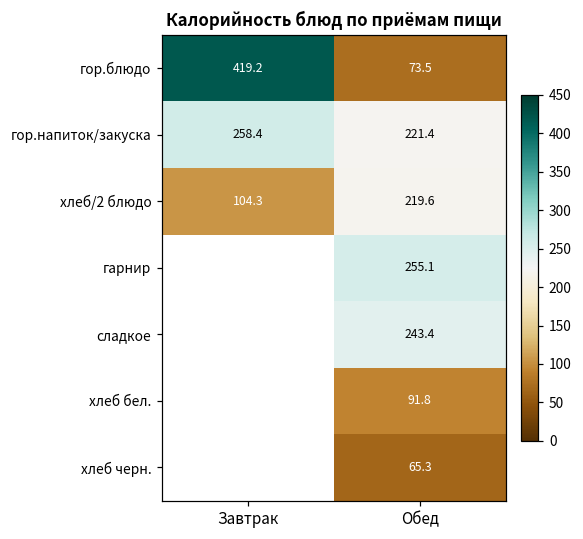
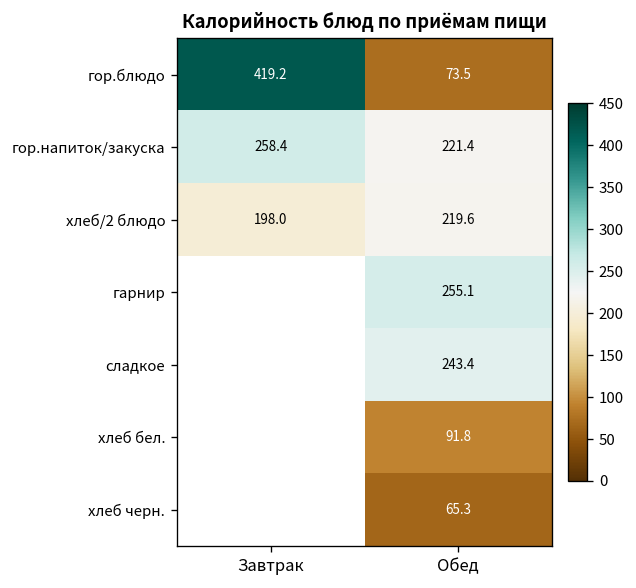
  {
    "гор.блюдо": {
      "Завтрак": 419.2,
      "Обед": 73.5
    },
    "гор.напиток/закуска": {
      "Завтрак": 258.4,
      "Обед": 221.4
    },
    "хлеб/2 блюдо": {
-     "Завтрак": 104.3,
+     "Завтрак": 198.0,
      "Обед": 219.6
    },
    "гарнир": {
      "Обед": 255.1
    },
    "сладкое": {
      "Обед": 243.4
    },
    "хлеб бел.": {
      "Обед": 91.8
    },
    "хлеб черн.": {
      "Обед": 65.3
    }
  }
